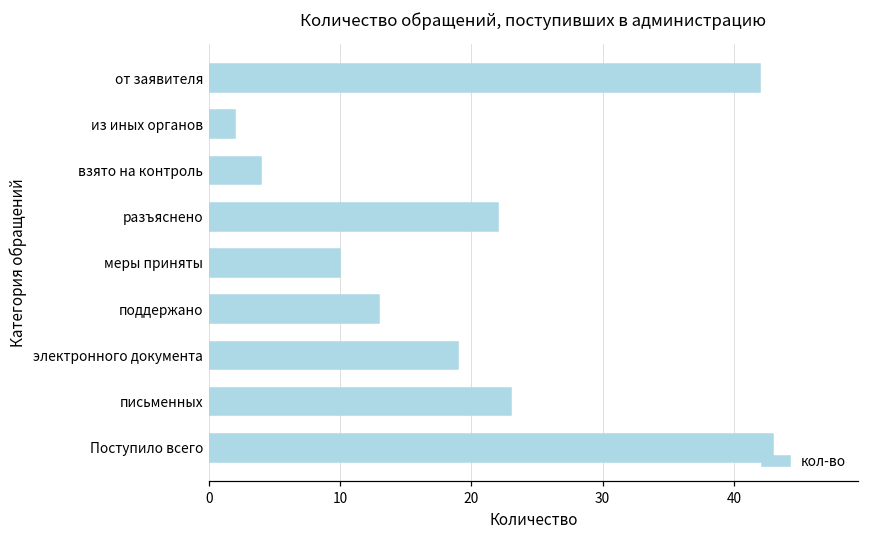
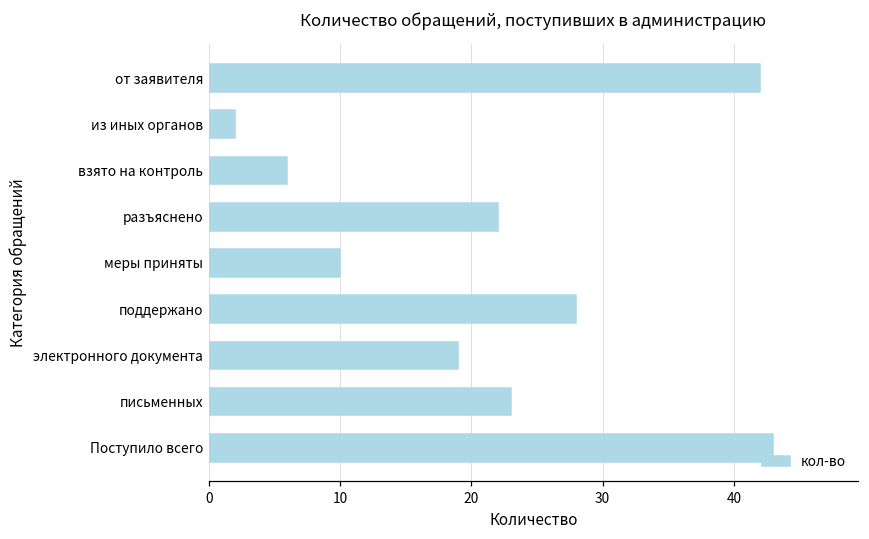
  {
    "от заявителя": 42,
    "из иных органов": 2,
-   "взято на контроль": 4,
+   "взято на контроль": 6,
    "разъяснено": 22,
    "меры приняты": 10,
-   "поддержано": 13,
+   "поддержано": 28,
    "электронного документа": 19,
    "письменных": 23,
    "Поступило всего": 43
  }
